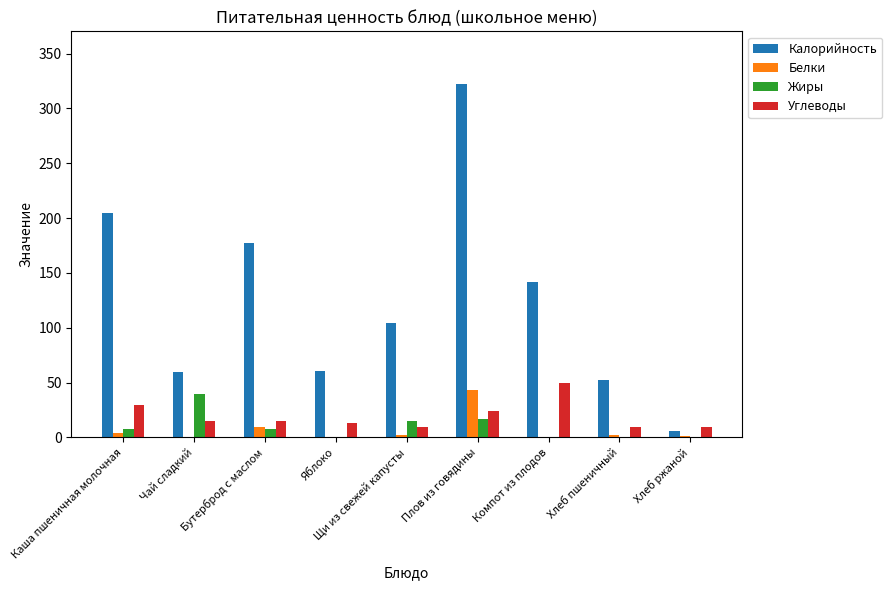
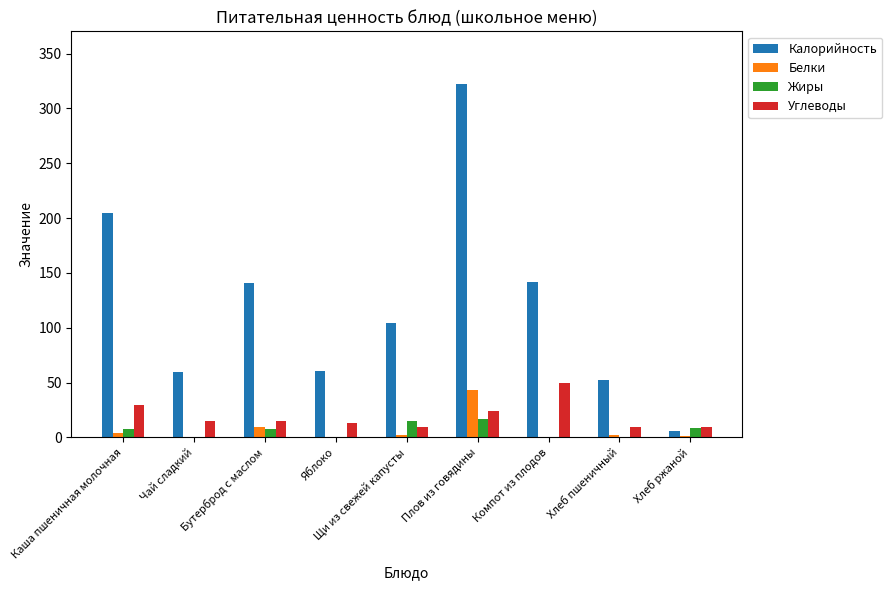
  {
    "Калорийность": {
      "Каша пшеничная молочная": 205,
      "Чай сладкий": 60,
-     "Бутерброд с маслом": 177,
+     "Бутерброд с маслом": 141,
      "Яблоко": 61,
      "Щи из свежей капусты": 104,
      "Плов из говядины": 322,
      "Компот из плодов": 142,
      "Хлеб пшеничный": 52,
      "Хлеб ржаной": 6
    },
    "Белки": {
      "Каша пшеничная молочная": 4,
      "Бутерброд с маслом": 10,
      "Плов из говядины": 43
    },
    "Жиры": {
      "Каша пшеничная молочная": 8,
-     "Чай сладкий": 40,
+     "Чай сладкий": 0,
      "Бутерброд с маслом": 8,
      "Щи из свежей капусты": 15,
      "Плов из говядины": 17,
      "Компот из плодов": 0,
-     "Хлеб ржаной": 0
+     "Хлеб ржаной": 8
    },
    "Углеводы": {
      "Каша пшеничная молочная": 30,
      "Чай сладкий": 15,
      "Бутерброд с маслом": 15,
      "Яблоко": 13,
      "Щи из свежей капусты": 10,
      "Плов из говядины": 24,
      "Компот из плодов": 50,
      "Хлеб пшеничный": 10,
      "Хлеб ржаной": 10
    }
  }
